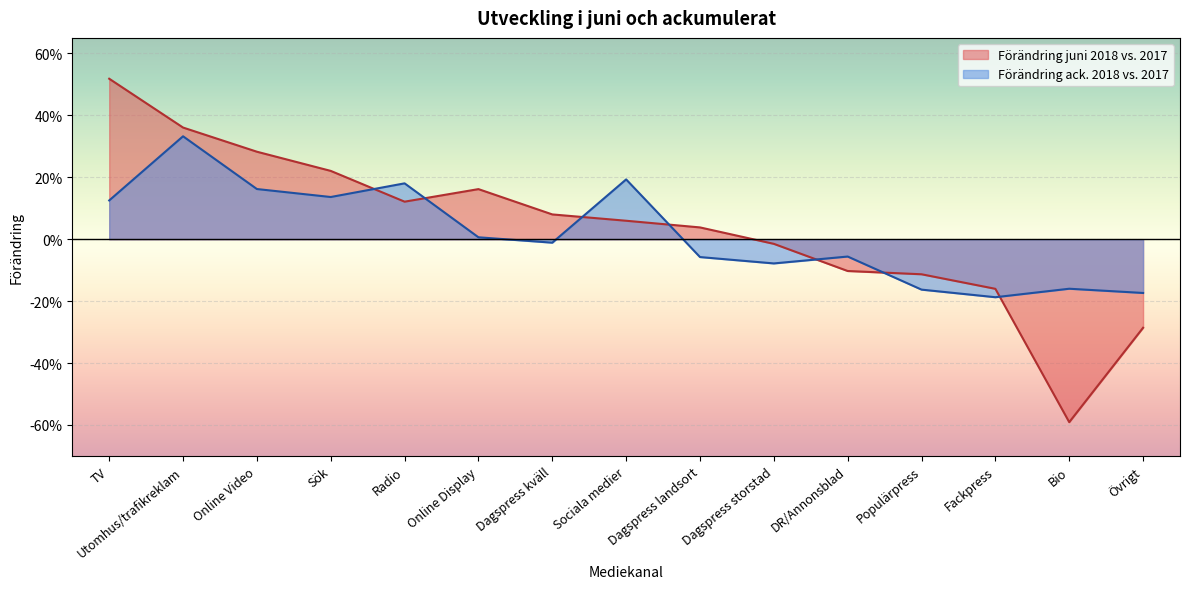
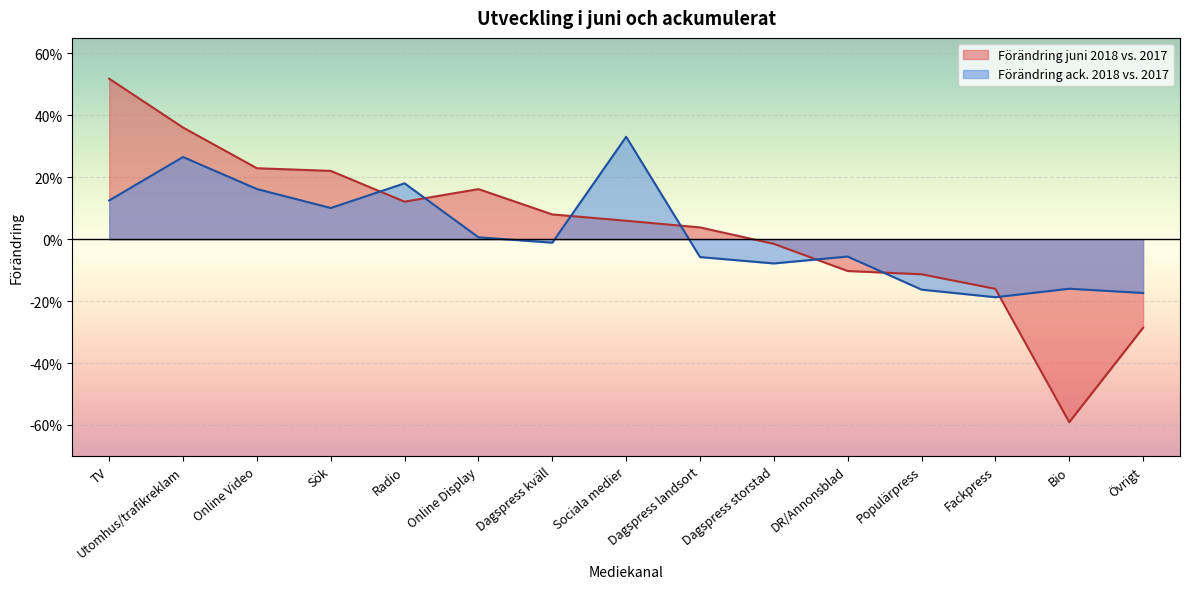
  {
    "Förändring juni 2018 vs. 2017": {
-     "Online Video": "28%"
+     "Online Video": "23%"
    },
    "Förändring ack. 2018 vs. 2017": {
-     "Utomhus/trafikreklam": "33%",
-     "Sök": "14%",
-     "Sociala medier": "19%"
+     "Utomhus/trafikreklam": "27%",
+     "Sök": "10%",
+     "Sociala medier": "33%"
    }
  }
